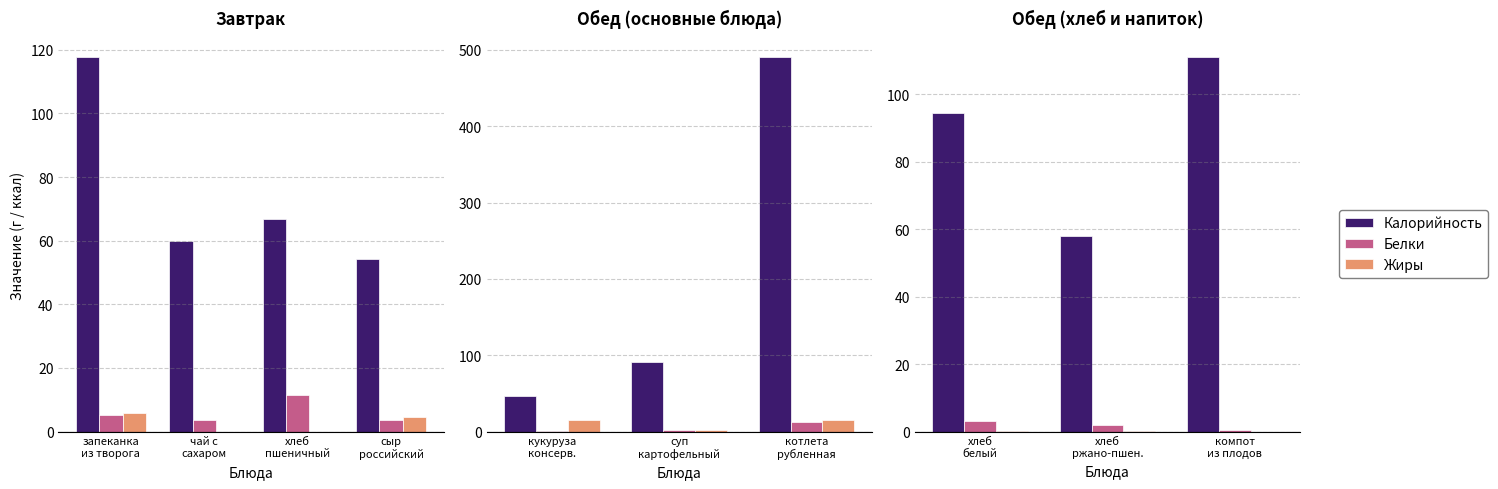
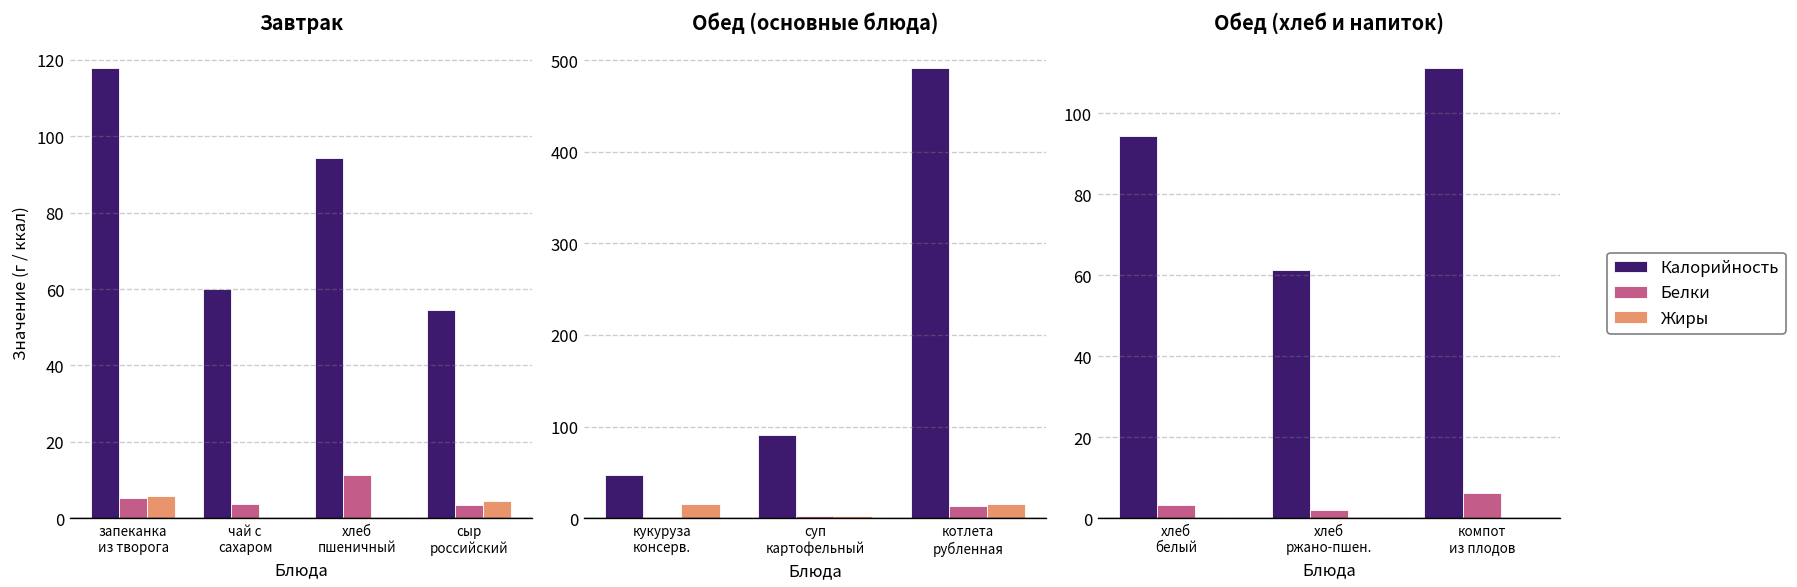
  {
    "Завтрак": {
      "Калорийность": {
        "запеканка из творога": 118,
        "чай с сахаром": 60,
-       "хлеб пшеничный": 67,
+       "хлеб пшеничный": 94,
        "сыр российский": 54
      },
      "Белки": {
        "запеканка из творога": 5,
        "чай с сахаром": 4,
        "хлеб пшеничный": 11,
        "сыр российский": 4
      },
      "Жиры": {
        "запеканка из творога": 6,
        "сыр российский": 5
      }
    },
    "Обед (основные блюда)": {
      "Калорийность": {
        "кукуруза консерв.": 50,
        "суп картофельный": 90,
        "котлета рубленная": 490
      },
      "Белки": {
        "котлета рубленная": 10
      },
      "Жиры": {
        "кукуруза консерв.": 20,
        "котлета рубленная": 20
      }
    },
    "Обед (хлеб и напиток)": {
      "Калорийность": {
        "хлеб белый": 94,
-       "хлеб ржано-пшен.": 58,
+       "хлеб ржано-пшен.": 61,
        "компот из плодов": 111
      },
      "Белки": {
        "хлеб белый": 3,
        "хлеб ржано-пшен.": 2,
-       "компот из плодов": 0
+       "компот из плодов": 6
      },
      "Жиры": {
        "компот из плодов": 0
      }
    }
  }
